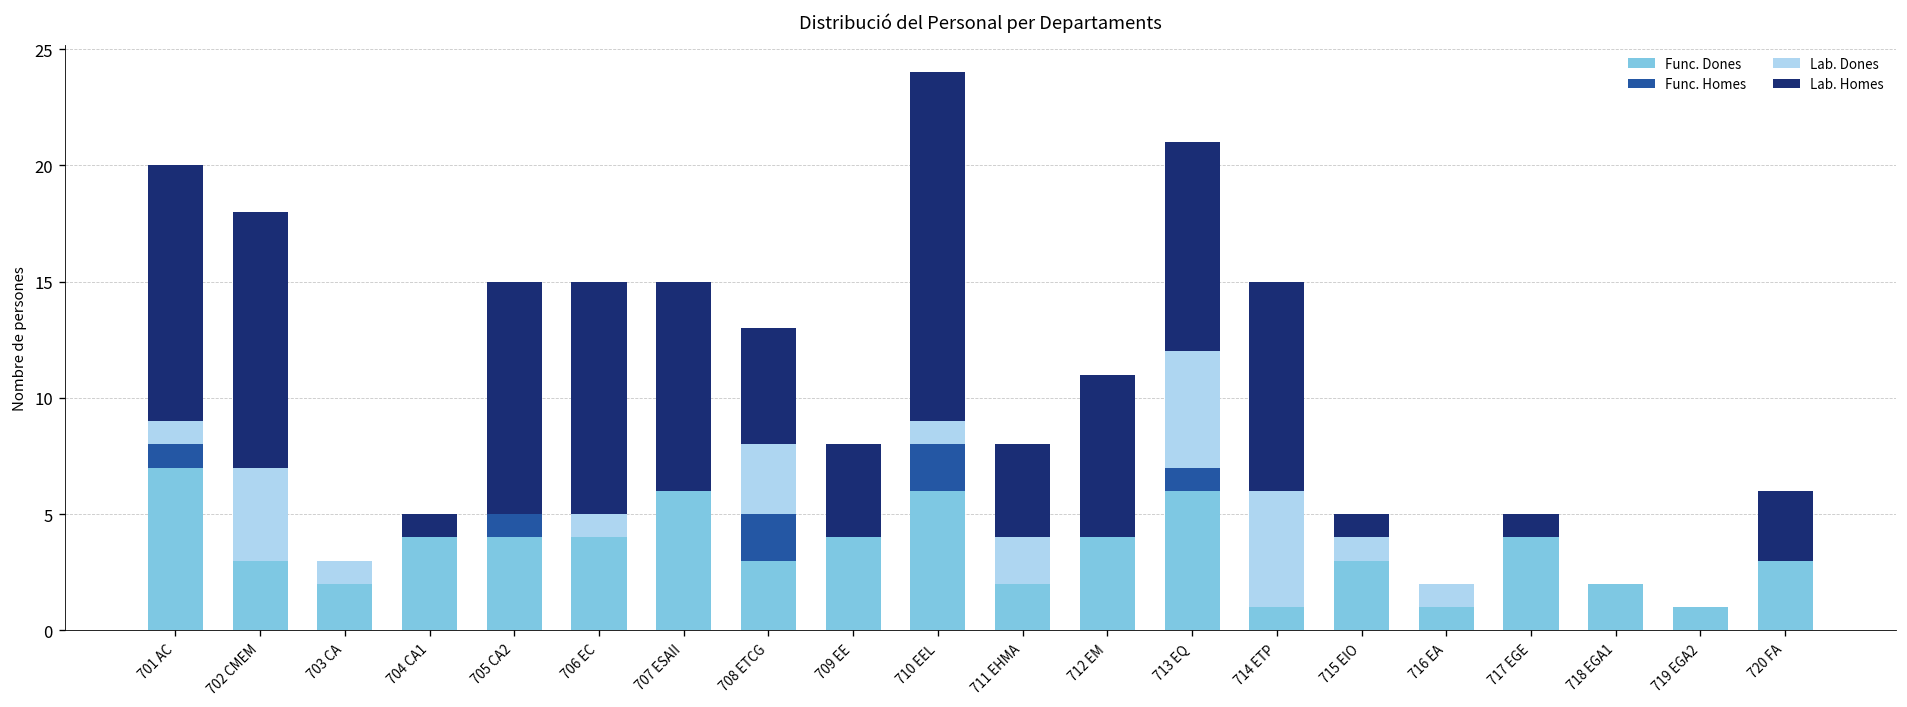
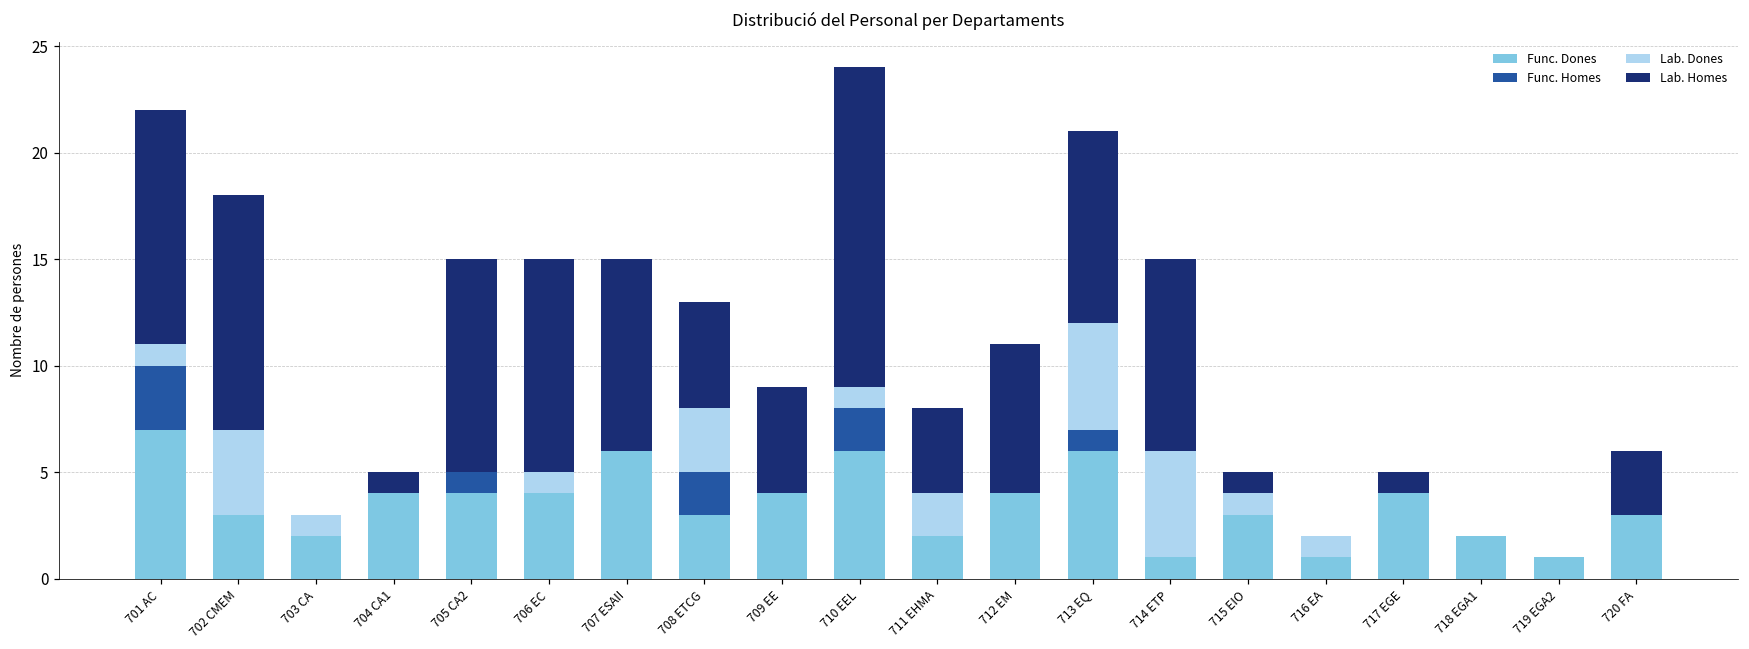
  {
    "Func. Homes": {
-     "701 AC": 1,
+     "701 AC": 3,
      "702 CMEM": 0,
      "703 CA": 0,
      "704 CA1": 0,
      "705 CA2": 1,
      "706 EC": 0,
      "707 ESAII": 0,
      "708 ETCG": 2,
      "709 EE": 0,
      "710 EEL": 2,
      "711 EHMA": 0,
      "712 EM": 0,
      "713 EQ": 1,
      "714 ETP": 0,
      "715 EIO": 0,
      "716 EA": 0,
      "717 EGE": 0,
      "718 EGA1": 0,
      "719 EGA2": 0,
      "720 FA": 0
    },
    "Lab. Homes": {
      "701 AC": 11,
      "702 CMEM": 11,
      "703 CA": 0,
      "704 CA1": 1,
      "705 CA2": 10,
      "706 EC": 10,
      "707 ESAII": 9,
      "708 ETCG": 5,
-     "709 EE": 4,
+     "709 EE": 5,
      "710 EEL": 15,
      "711 EHMA": 4,
      "712 EM": 7,
      "713 EQ": 9,
      "714 ETP": 9,
      "715 EIO": 1,
      "716 EA": 0,
      "717 EGE": 1,
      "718 EGA1": 0,
      "719 EGA2": 0,
      "720 FA": 3
    }
  }
